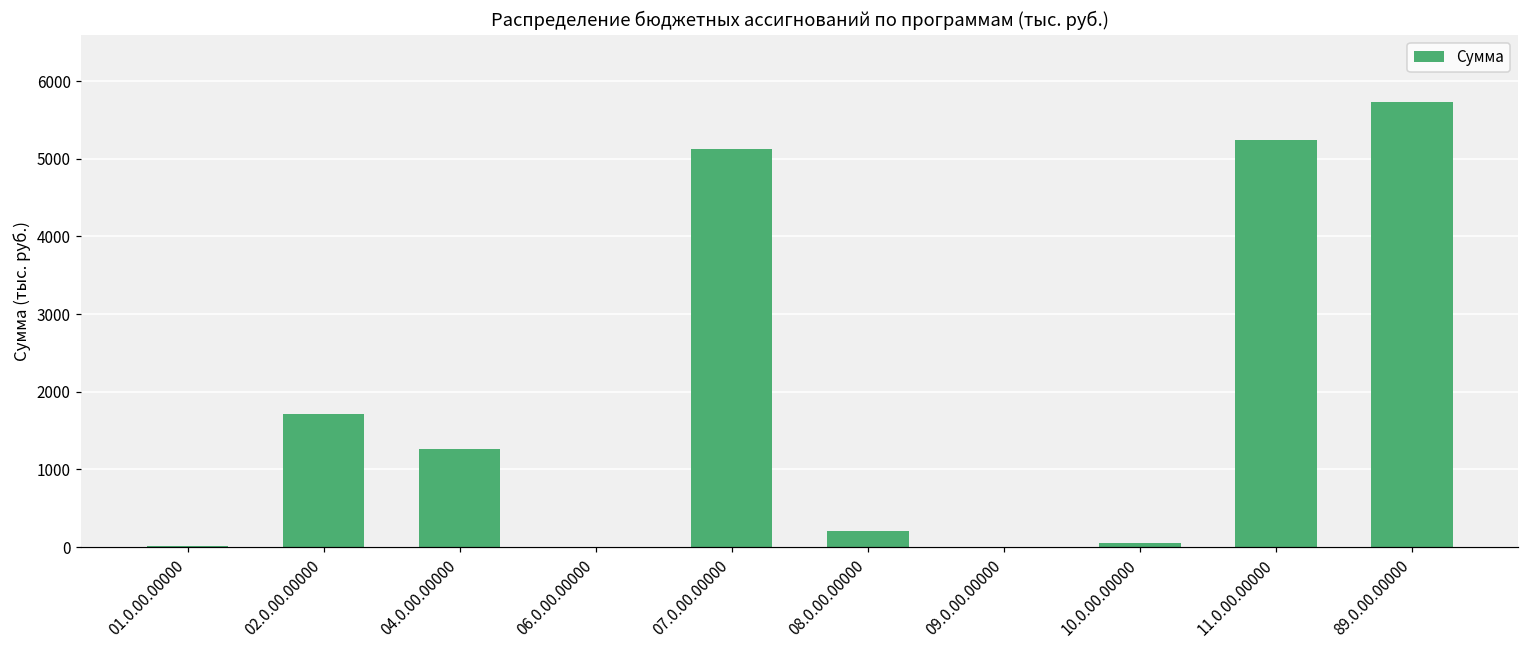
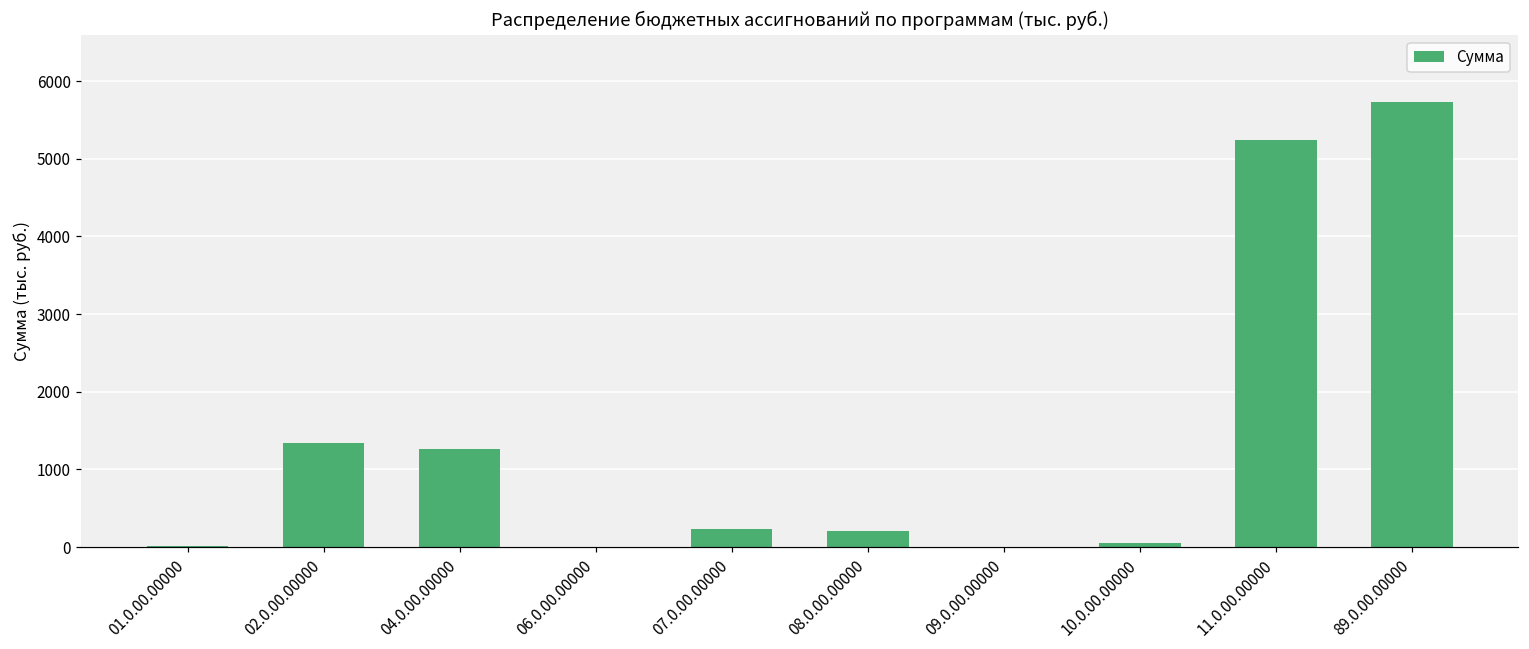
  {
-   "02.0.00.00000": 1700,
+   "02.0.00.00000": 1300,
    "04.0.00.00000": 1300,
-   "07.0.00.00000": 5100,
+   "07.0.00.00000": 200,
    "08.0.00.00000": 200,
    "10.0.00.00000": 100,
    "11.0.00.00000": 5200,
    "89.0.00.00000": 5700
  }
